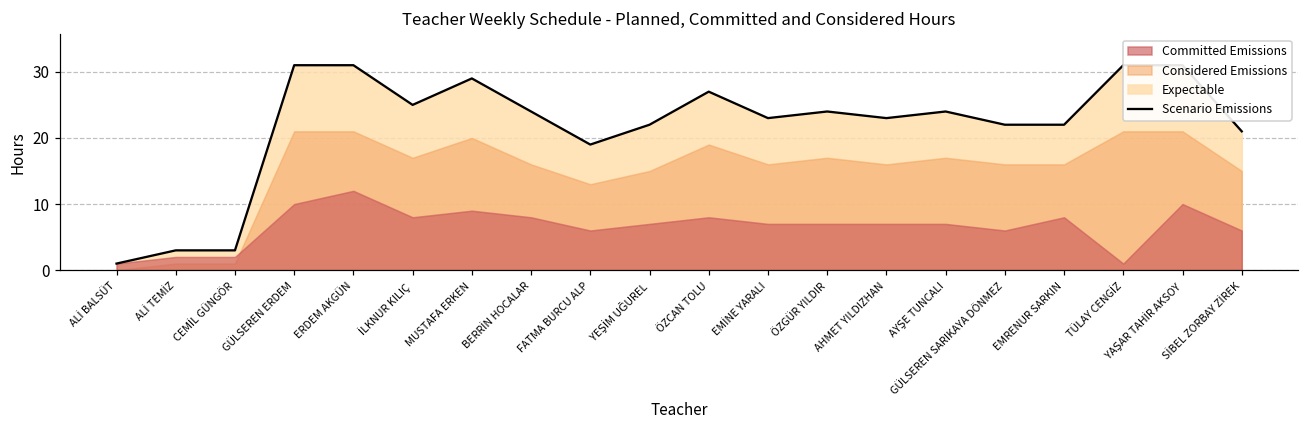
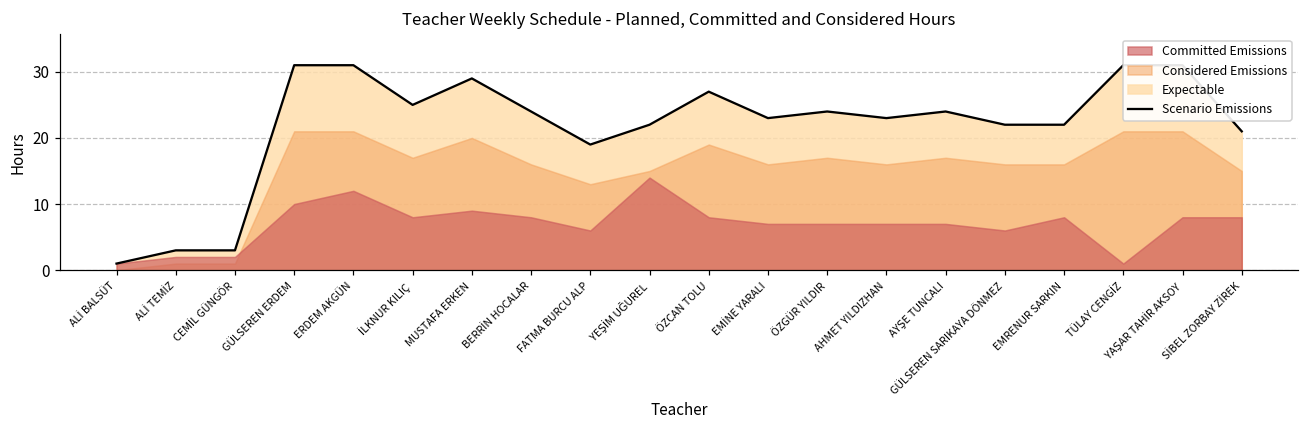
  {
    "Committed Emissions": {
      "ALİ TEMİZ": 2,
      "CEMİL GÜNGÖR": 2,
      "GÜLSEREN ERDEM": 10,
      "ERDEM AKGÜN": 12,
      "İLKNUR KILIÇ": 8,
      "MUSTAFA ERKEN": 9,
      "BERRİN HOCALAR": 8,
      "FATMA BURCU ALP": 6,
-     "YEŞİM UĞUREL": 7,
+     "YEŞİM UĞUREL": 14,
      "ÖZCAN TOLU": 8,
      "EMİNE YARALI": 7,
      "ÖZGÜR YILDIR": 7,
      "AHMET YILDIZHAN": 7,
      "AYŞE TUNCALI": 7,
      "GÜLSEREN SARIKAYA DÖNMEZ": 6,
      "EMRENUR SARKIN": 8,
      "TÜLAY CENGİZ": 1,
-     "YAŞAR TAHİR AKSOY": 10,
-     "SİBEL ZORBAY ZİREK": 6
+     "YAŞAR TAHİR AKSOY": 8,
+     "SİBEL ZORBAY ZİREK": 8
    }
  }
